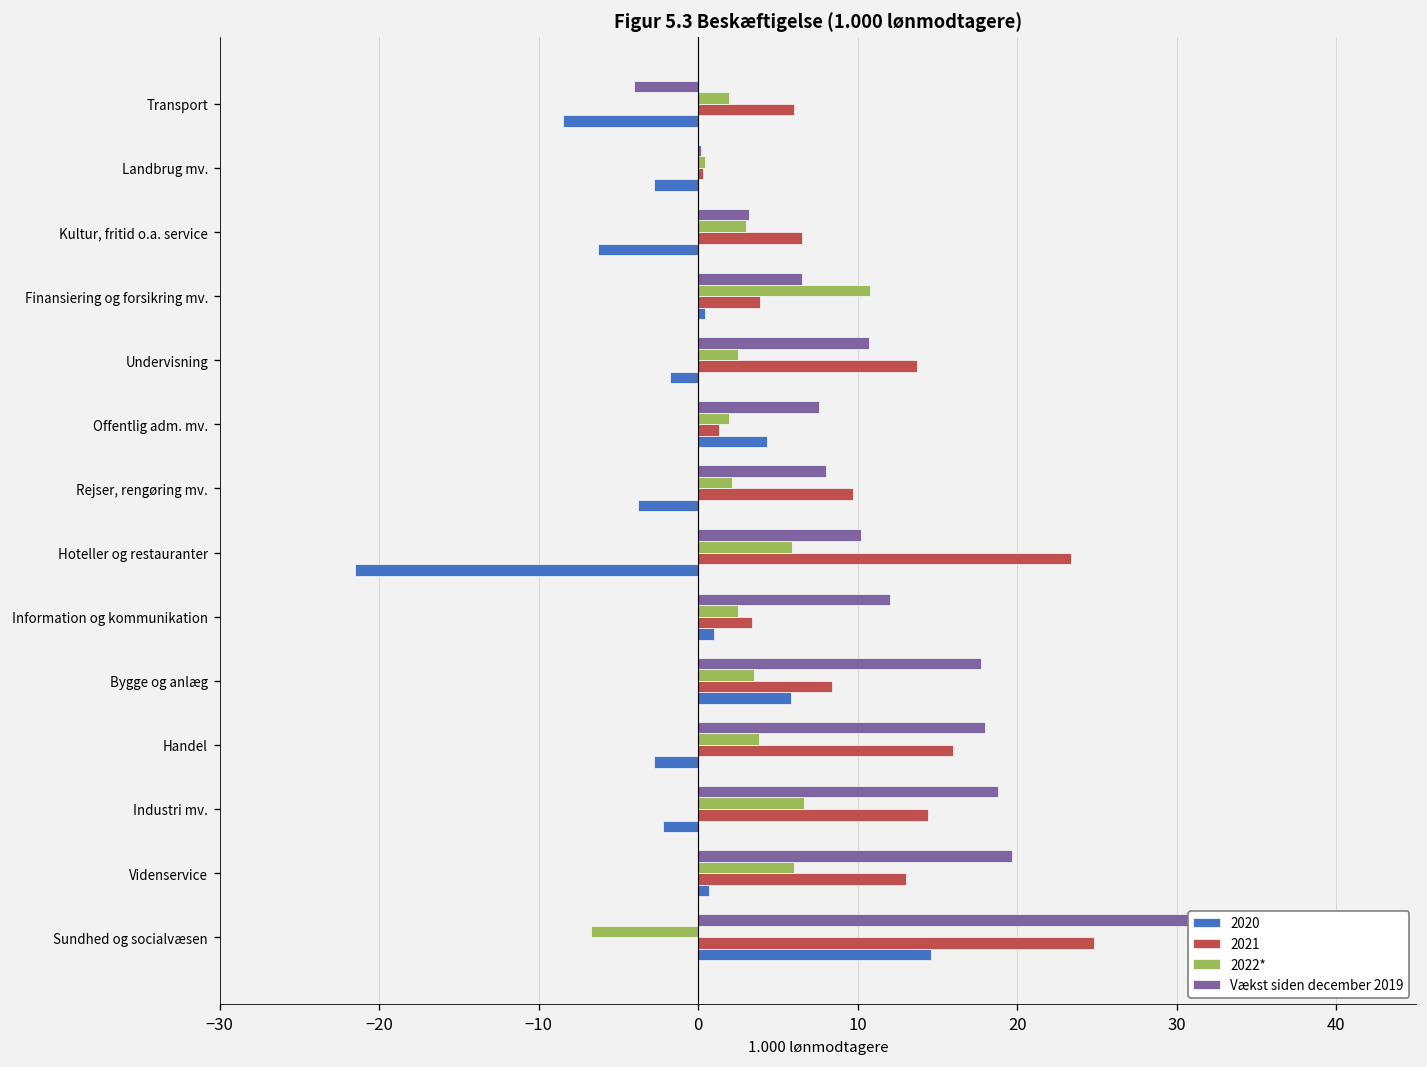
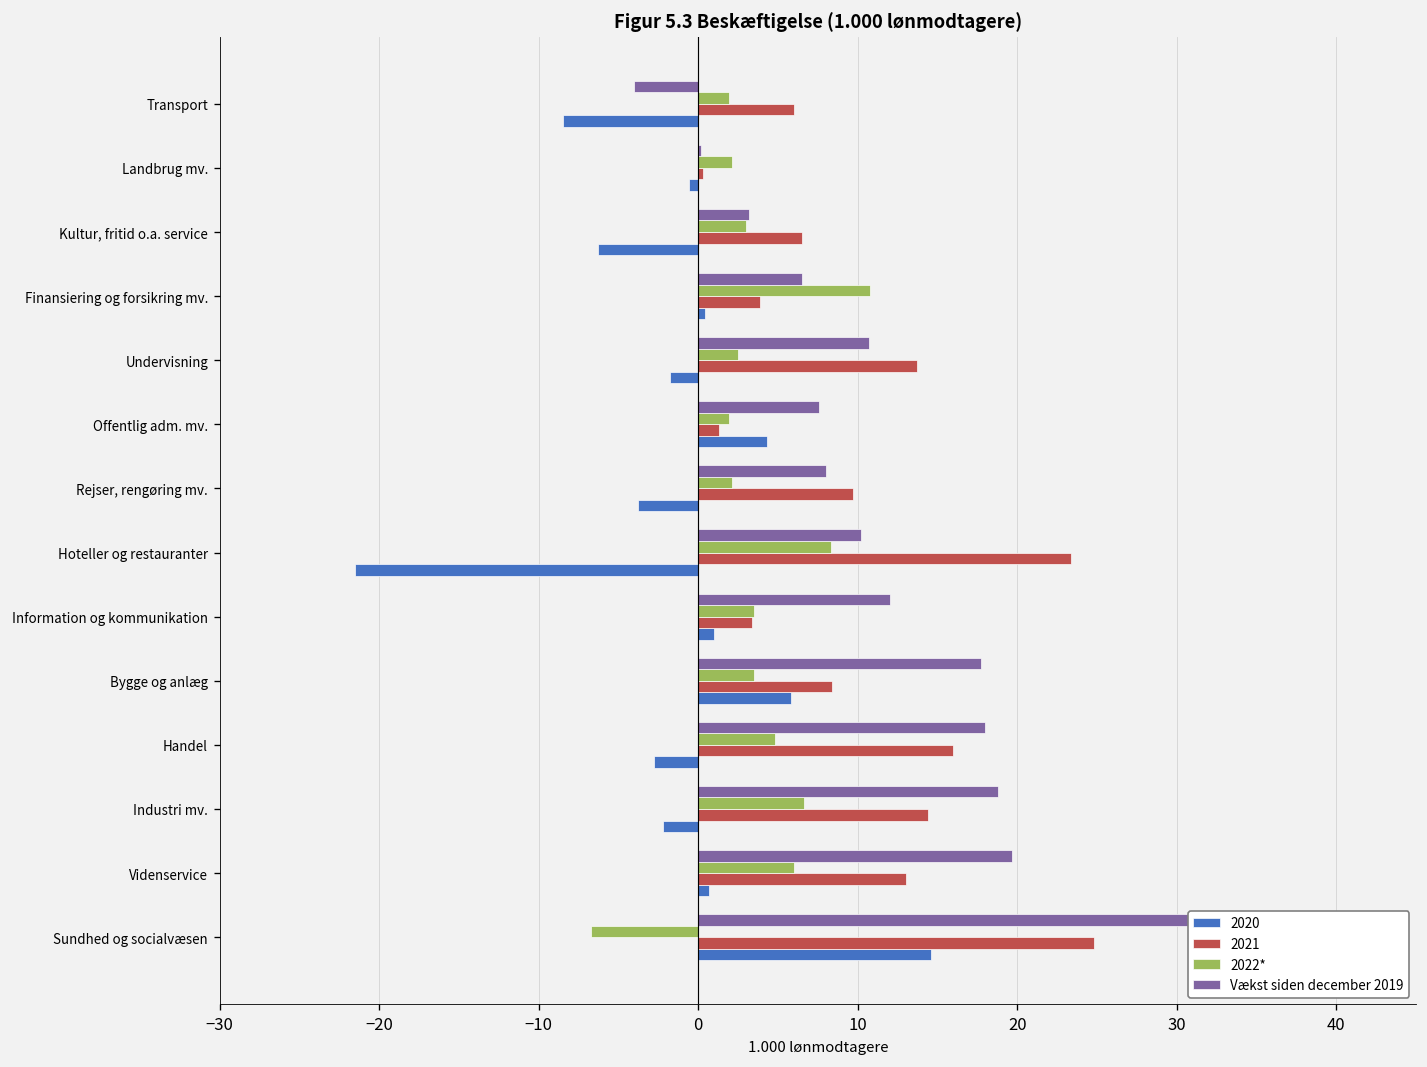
  {
    "2020": {
      "Transport": -8.5,
-     "Landbrug mv.": -2.8,
+     "Landbrug mv.": -0.6,
      "Kultur, fritid o.a. service": -6.3,
      "Finansiering og forsikring mv.": 0.4,
      "Undervisning": -1.8,
      "Offentlig adm. mv.": 4.3,
      "Rejser, rengøring mv.": -3.8,
      "Hoteller og restauranter": -21.5,
      "Information og kommunikation": 1.0,
      "Bygge og anlæg": 5.8,
      "Handel": -2.8,
      "Industri mv.": -2.2,
      "Videnservice": 0.7,
      "Sundhed og socialvæsen": 14.6
    },
    "2021": {
      "Transport": 6.0,
      "Landbrug mv.": 0.3,
      "Kultur, fritid o.a. service": 6.5,
      "Finansiering og forsikring mv.": 3.9,
      "Undervisning": 13.7,
      "Offentlig adm. mv.": 1.3,
      "Rejser, rengøring mv.": 9.7,
      "Hoteller og restauranter": 23.4,
      "Information og kommunikation": 3.4,
      "Bygge og anlæg": 8.4,
      "Handel": 16.0,
      "Industri mv.": 14.4,
      "Videnservice": 13.0,
      "Sundhed og socialvæsen": 24.8
    },
    "2022*": {
      "Transport": 1.9,
-     "Landbrug mv.": 0.4,
+     "Landbrug mv.": 2.1,
      "Kultur, fritid o.a. service": 3.0,
      "Finansiering og forsikring mv.": 10.8,
      "Undervisning": 2.5,
      "Offentlig adm. mv.": 1.9,
      "Rejser, rengøring mv.": 2.1,
-     "Hoteller og restauranter": 5.9,
-     "Information og kommunikation": 2.5,
+     "Hoteller og restauranter": 8.3,
+     "Information og kommunikation": 3.5,
      "Bygge og anlæg": 3.5,
-     "Handel": 3.8,
+     "Handel": 4.8,
      "Industri mv.": 6.6,
      "Videnservice": 6.0,
      "Sundhed og socialvæsen": -6.7
    },
    "Vækst siden december 2019": {
      "Transport": -4.0,
      "Landbrug mv.": 0.2,
      "Kultur, fritid o.a. service": 3.2,
      "Finansiering og forsikring mv.": 6.5,
      "Undervisning": 10.7,
      "Offentlig adm. mv.": 7.6,
      "Rejser, rengøring mv.": 8.0,
      "Hoteller og restauranter": 10.2,
      "Information og kommunikation": 12.0,
      "Bygge og anlæg": 17.7,
      "Handel": 18.0,
      "Industri mv.": 18.8,
      "Videnservice": 19.7
    }
  }
